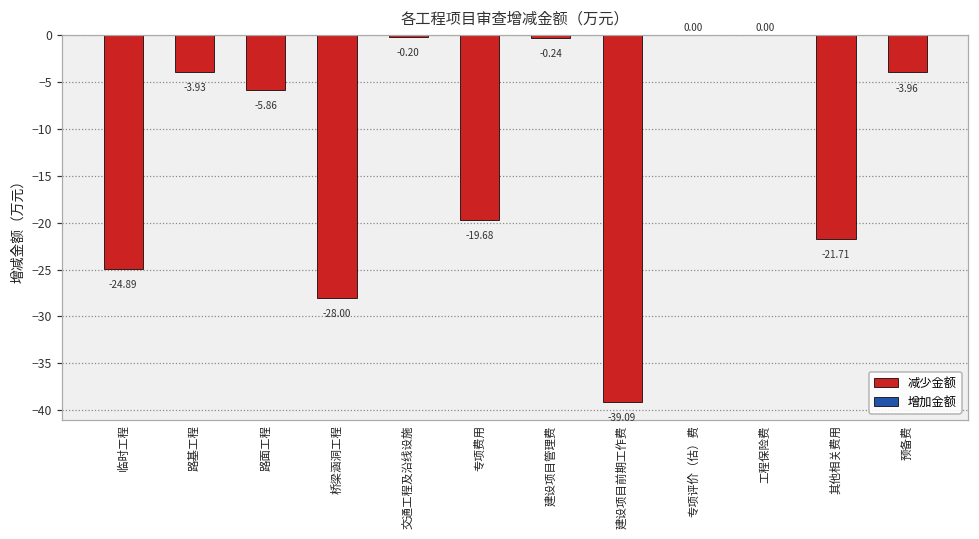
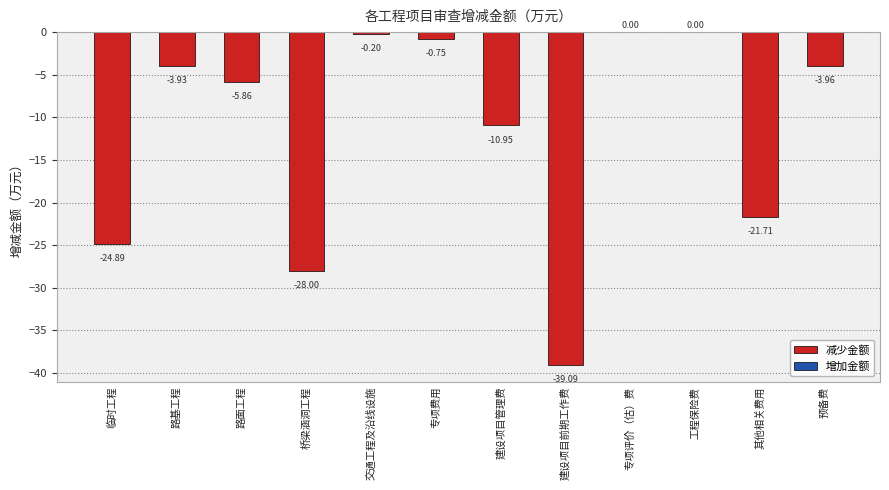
  {
    "临时工程": -24.89,
    "路基工程": -3.93,
    "路面工程": -5.86,
    "桥梁涵洞工程": -28.00,
    "交通工程及沿线设施": -0.20,
-   "专项费用": -19.68,
-   "建设项目管理费": -0.24,
+   "专项费用": -0.75,
+   "建设项目管理费": -10.95,
    "建设项目前期工作费": -39.09,
    "专项评价（估）费": 0.00,
    "工程保险费": 0.00,
    "其他相关费用": -21.71,
    "预备费": -3.96
  }
